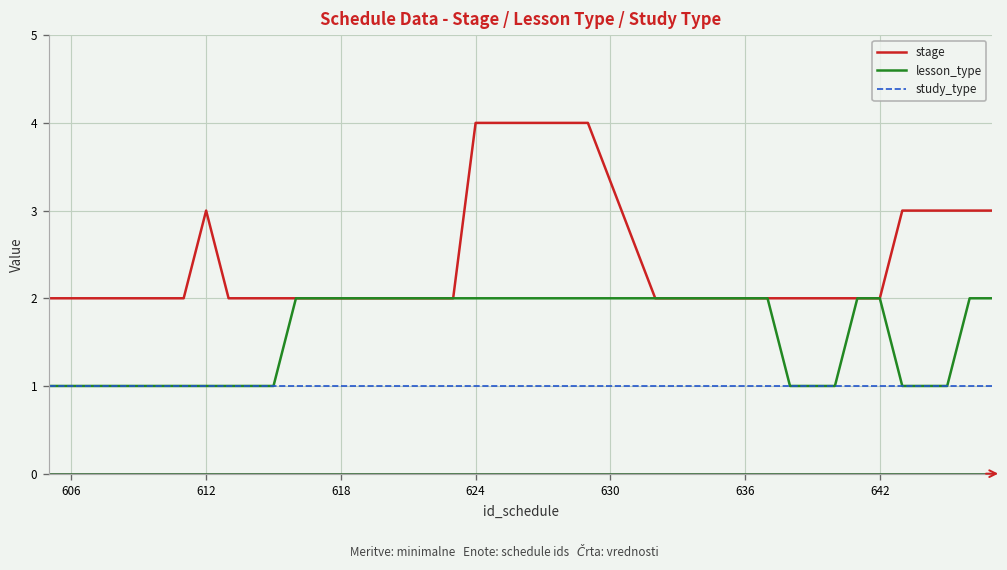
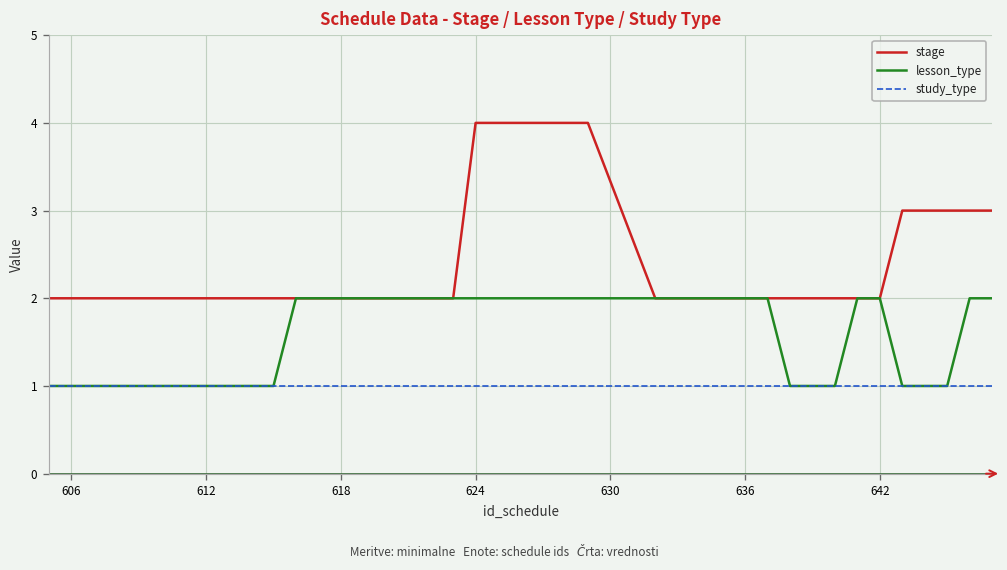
  {
    "stage": {
      "606": 2,
-     "612": 3,
+     "612": 2,
      "624": 4
    },
    "lesson_type": {
      "624": 2
    },
    "study_type": {
      "618": 1,
      "624": 1,
      "636": 1,
      "642": 1
    }
  }
